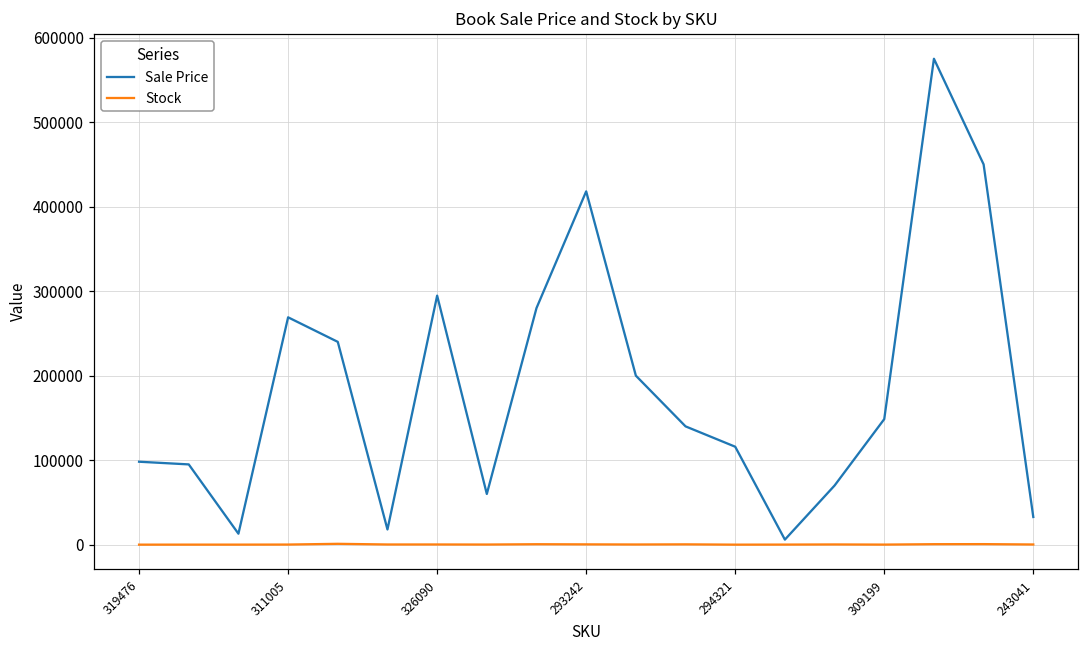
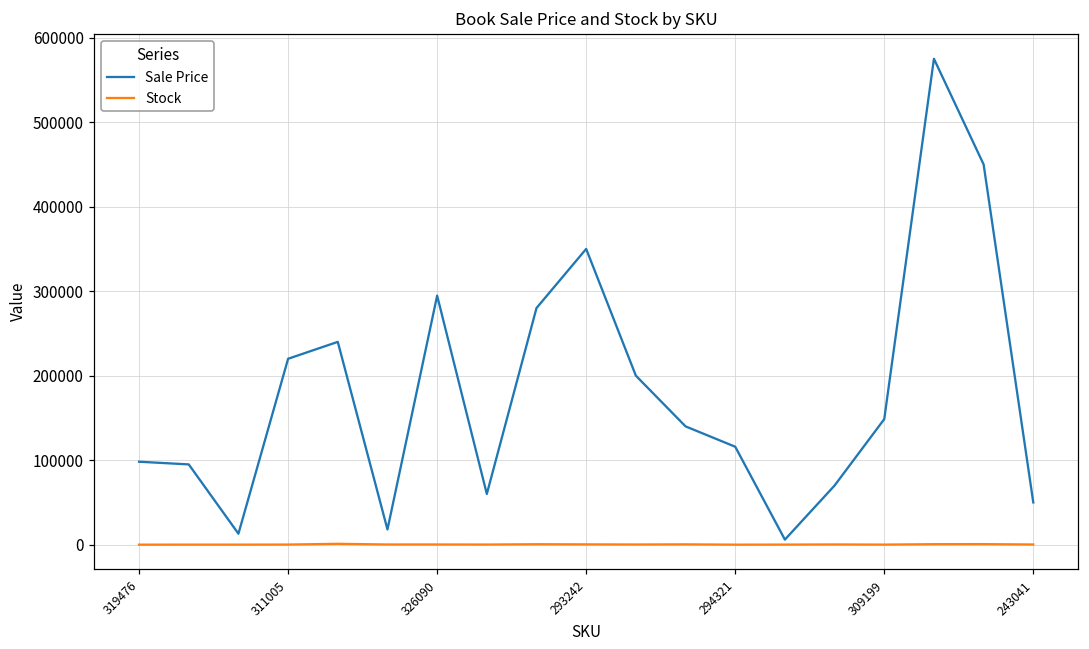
  {
    "Sale Price": {
      "319476": 100000,
-     "311005": 270000,
+     "311005": 220000,
      "326090": 290000,
-     "293242": 420000,
+     "293242": 350000,
      "294321": 120000,
      "309199": 150000,
-     "243041": 30000
+     "243041": 50000
    },
    "Stock": {
      "319476": 0,
      "311005": 0,
      "326090": 0,
      "293242": 0,
      "294321": 0,
      "309199": 0,
      "243041": 0
    }
  }
